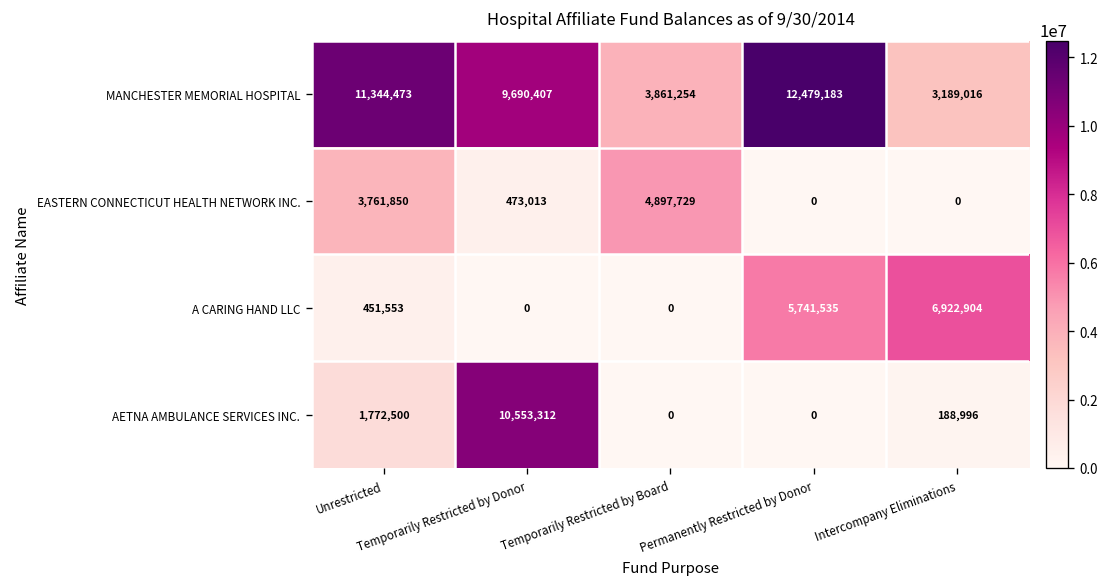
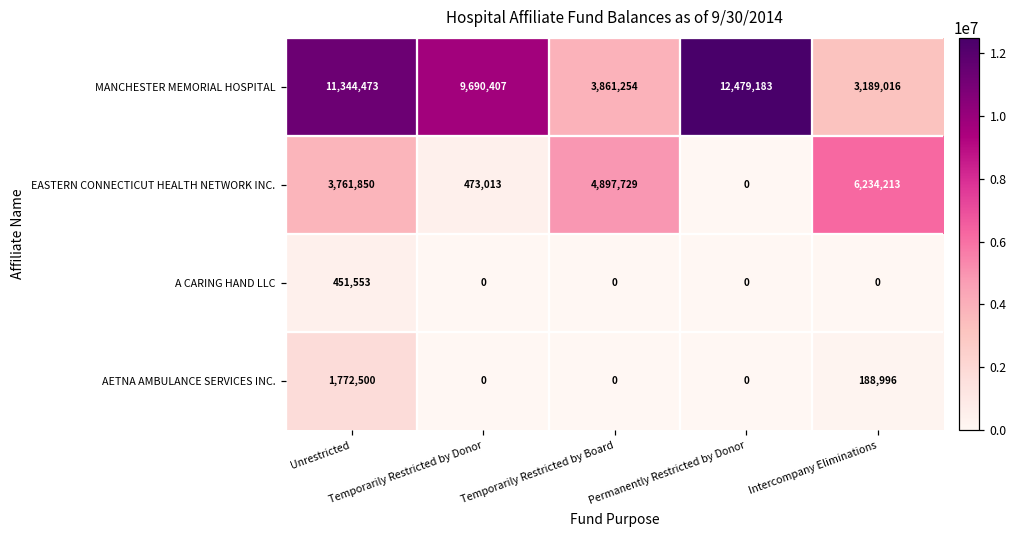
  {
    "MANCHESTER MEMORIAL HOSPITAL": {
      "Unrestricted": "11,344,473",
      "Temporarily Restricted by Donor": "9,690,407",
      "Temporarily Restricted by Board": "3,861,254",
      "Permanently Restricted by Donor": "12,479,183",
      "Intercompany Eliminations": "3,189,016"
    },
    "EASTERN CONNECTICUT HEALTH NETWORK INC.": {
      "Unrestricted": "3,761,850",
      "Temporarily Restricted by Donor": "473,013",
      "Temporarily Restricted by Board": "4,897,729",
      "Permanently Restricted by Donor": "0",
-     "Intercompany Eliminations": "0"
+     "Intercompany Eliminations": "6,234,213"
    },
    "A CARING HAND LLC": {
      "Unrestricted": "451,553",
      "Temporarily Restricted by Donor": "0",
      "Temporarily Restricted by Board": "0",
-     "Permanently Restricted by Donor": "5,741,535",
-     "Intercompany Eliminations": "6,922,904"
+     "Permanently Restricted by Donor": "0",
+     "Intercompany Eliminations": "0"
    },
    "AETNA AMBULANCE SERVICES INC.": {
      "Unrestricted": "1,772,500",
-     "Temporarily Restricted by Donor": "10,553,312",
+     "Temporarily Restricted by Donor": "0",
      "Temporarily Restricted by Board": "0",
      "Permanently Restricted by Donor": "0",
      "Intercompany Eliminations": "188,996"
    }
  }
